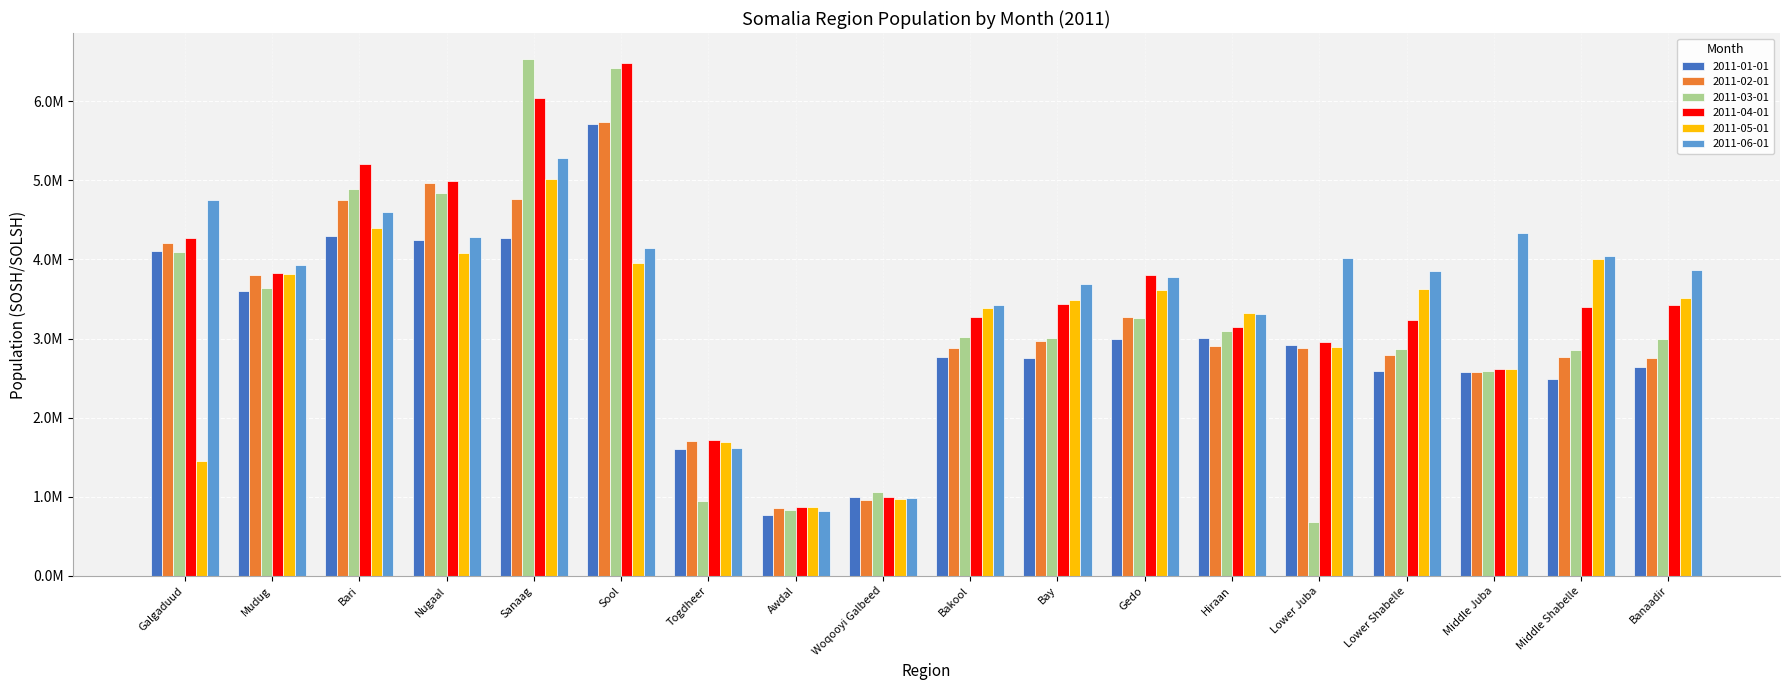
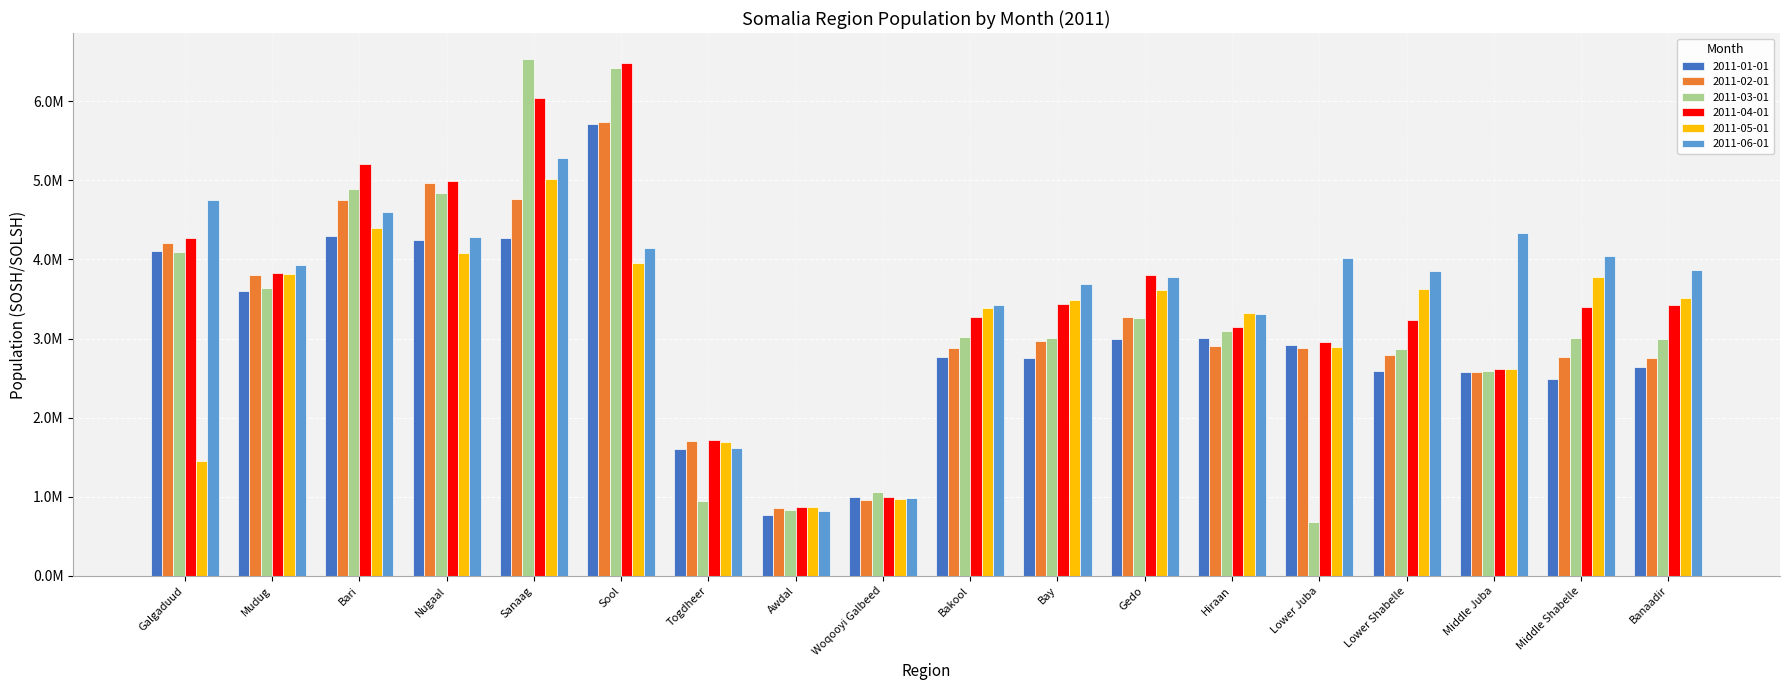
  {
    "2011-02-01": {
      "Galgaduud": 4200000,
      "Mudug": 3800000,
      "Bari": 4800000,
      "Nugaal": 5000000,
      "Sanaag": 4800000,
      "Sool": 5700000,
      "Togdheer": 1700000,
      "Awdal": 900000,
      "Woqooyi Galbeed": 1000000,
      "Bakool": 2900000,
      "Bay": 3000000,
      "Gedo": 3300000,
      "Hiraan": 2900000,
      "Lower Juba": 2900000,
      "Lower Shabelle": 2800000,
      "Middle Juba": 2600000,
      "Middle Shabelle": 2800000,
      "Banaadir": 2800000
    },
    "2011-03-01": {
      "Galgaduud": 4100000,
      "Mudug": 3600000,
      "Bari": 4900000,
      "Nugaal": 4800000,
      "Sanaag": 6500000,
      "Sool": 6400000,
      "Togdheer": 1000000,
      "Awdal": 800000,
      "Woqooyi Galbeed": 1100000,
      "Bakool": 3000000,
      "Bay": 3000000,
      "Gedo": 3300000,
      "Hiraan": 3100000,
      "Lower Juba": 700000,
      "Lower Shabelle": 2900000,
      "Middle Juba": 2600000,
-     "Middle Shabelle": 2900000,
+     "Middle Shabelle": 3000000,
      "Banaadir": 3000000
    },
    "2011-04-01": {
      "Galgaduud": 4300000,
      "Mudug": 3800000,
      "Bari": 5200000,
      "Nugaal": 5000000,
      "Sanaag": 6000000,
      "Sool": 6500000,
      "Togdheer": 1700000,
      "Awdal": 900000,
      "Woqooyi Galbeed": 1000000,
      "Bakool": 3300000,
      "Bay": 3400000,
      "Gedo": 3800000,
      "Hiraan": 3100000,
      "Lower Juba": 3000000,
      "Lower Shabelle": 3200000,
      "Middle Juba": 2600000,
      "Middle Shabelle": 3400000,
      "Banaadir": 3400000
    },
    "2011-05-01": {
      "Galgaduud": 1500000,
      "Mudug": 3800000,
      "Bari": 4400000,
      "Nugaal": 4100000,
      "Sanaag": 5000000,
      "Sool": 4000000,
      "Togdheer": 1700000,
      "Awdal": 900000,
      "Woqooyi Galbeed": 1000000,
      "Bakool": 3400000,
      "Bay": 3500000,
      "Gedo": 3600000,
      "Hiraan": 3300000,
      "Lower Juba": 2900000,
      "Lower Shabelle": 3600000,
      "Middle Juba": 2600000,
-     "Middle Shabelle": 4000000,
+     "Middle Shabelle": 3800000,
      "Banaadir": 3500000
    }
  }
